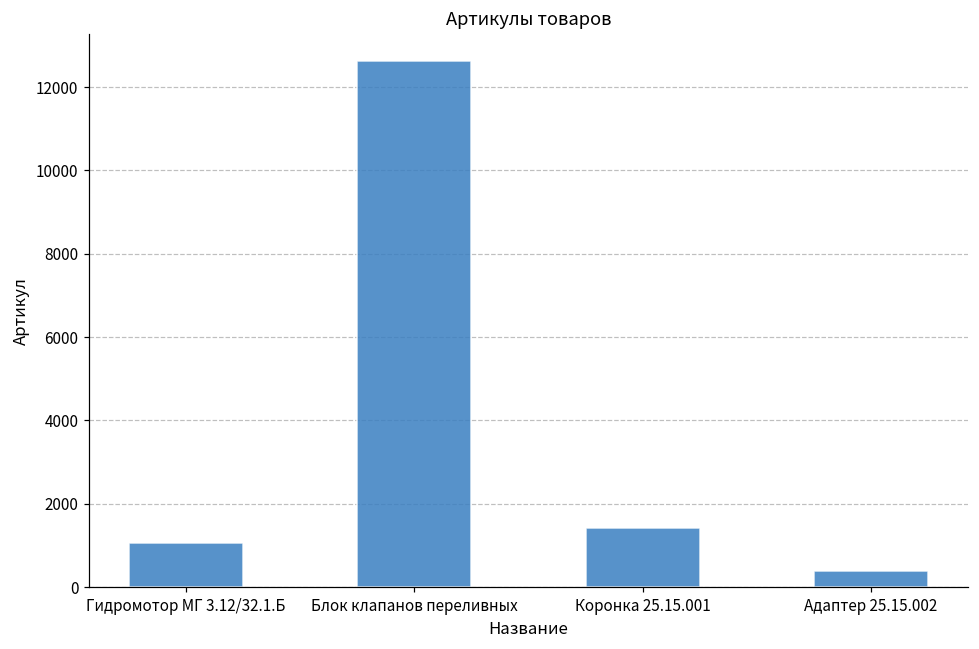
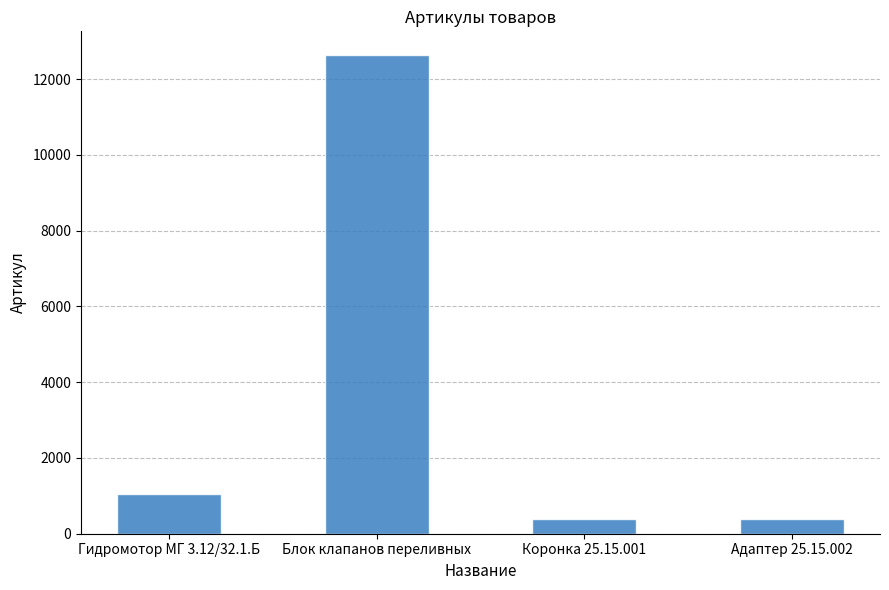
  {
    "Гидромотор МГ 3.12/32.1.Б": 1100,
    "Блок клапанов переливных": 12600,
-   "Коронка 25.15.001": 1400,
+   "Коронка 25.15.001": 400,
    "Адаптер 25.15.002": 400
  }
